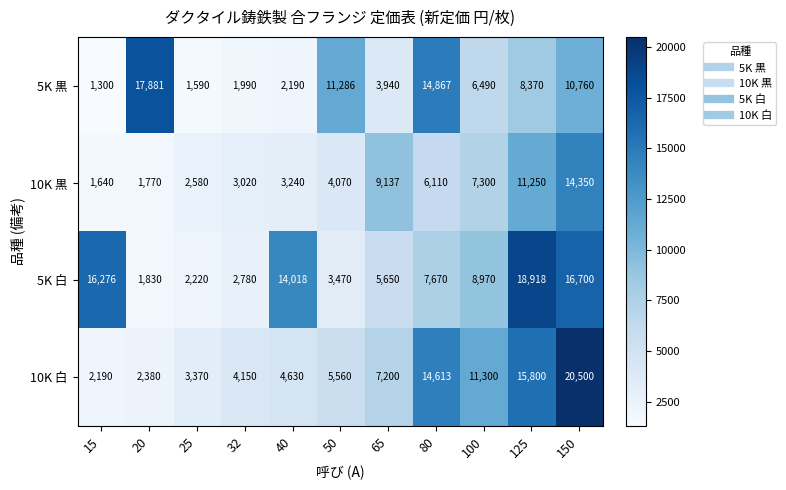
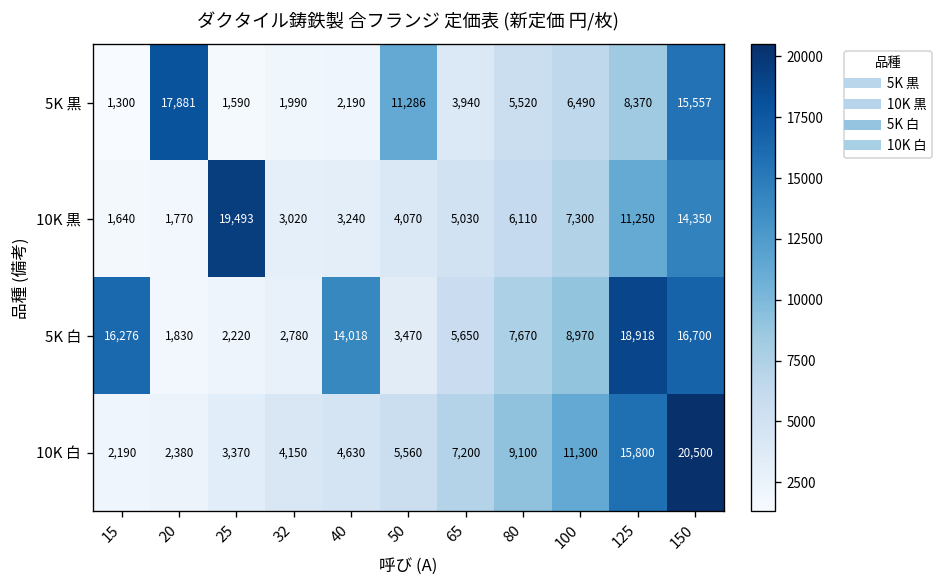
  {
    "5K 黒": {
      "15": "1,300",
      "20": "17,881",
      "25": "1,590",
      "32": "1,990",
      "40": "2,190",
      "50": "11,286",
      "65": "3,940",
-     "80": "14,867",
+     "80": "5,520",
      "100": "6,490",
      "125": "8,370",
-     "150": "10,760"
+     "150": "15,557"
    },
    "10K 黒": {
      "15": "1,640",
      "20": "1,770",
-     "25": "2,580",
+     "25": "19,493",
      "32": "3,020",
      "40": "3,240",
      "50": "4,070",
-     "65": "9,137",
+     "65": "5,030",
      "80": "6,110",
      "100": "7,300",
      "125": "11,250",
      "150": "14,350"
    },
    "5K 白": {
      "15": "16,276",
      "20": "1,830",
      "25": "2,220",
      "32": "2,780",
      "40": "14,018",
      "50": "3,470",
      "65": "5,650",
      "80": "7,670",
      "100": "8,970",
      "125": "18,918",
      "150": "16,700"
    },
    "10K 白": {
      "15": "2,190",
      "20": "2,380",
      "25": "3,370",
      "32": "4,150",
      "40": "4,630",
      "50": "5,560",
      "65": "7,200",
-     "80": "14,613",
+     "80": "9,100",
      "100": "11,300",
      "125": "15,800",
      "150": "20,500"
    }
  }
